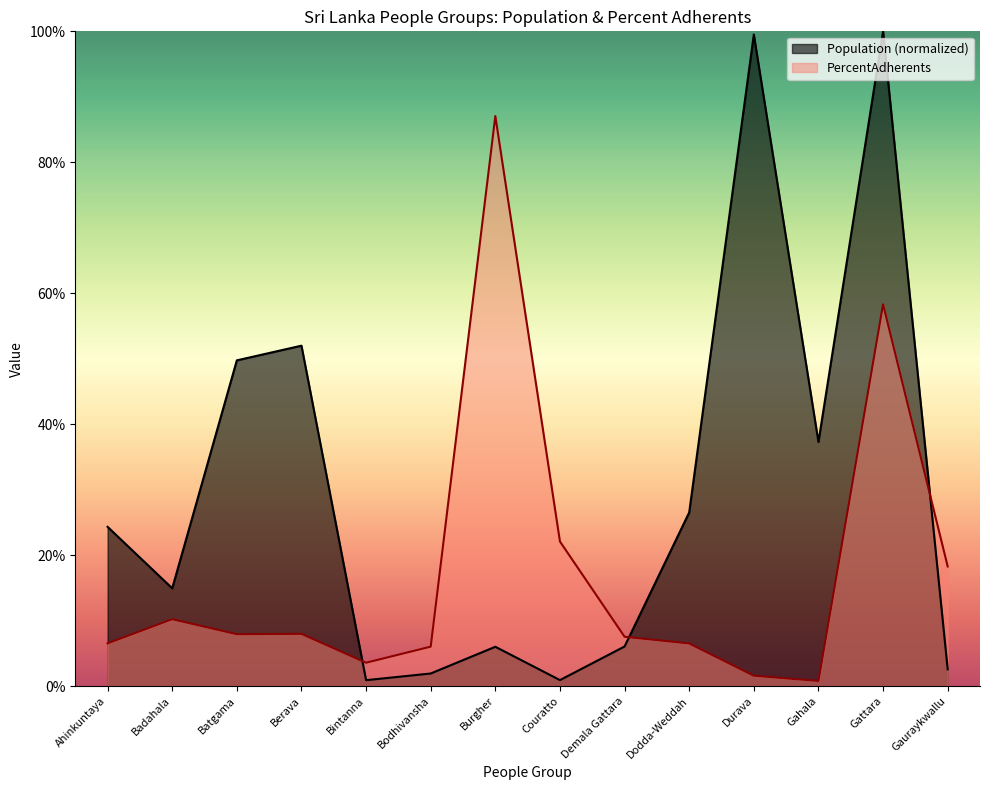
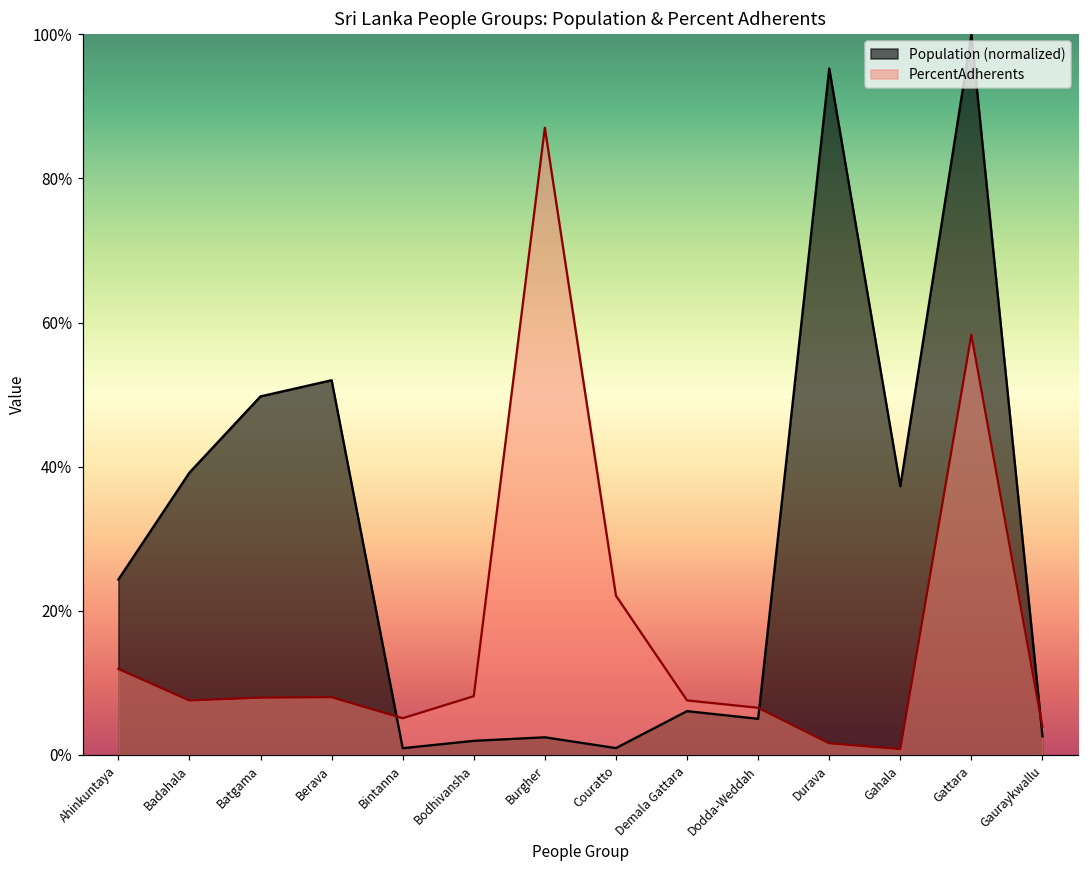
  {
    "Population (normalized)": {
      "Ahinkuntaya": "24%",
-     "Badahala": "15%",
+     "Badahala": "39%",
      "Batgama": "50%",
      "Berava": "52%",
      "Bintanna": "1%",
      "Bodhivansha": "2%",
-     "Burgher": "6%",
+     "Burgher": "2%",
      "Couratto": "1%",
      "Demala Gattara": "6%",
-     "Dodda-Weddah": "27%",
-     "Durava": "100%",
+     "Dodda-Weddah": "5%",
+     "Durava": "95%",
      "Gahala": "37%",
      "Gattara": "100%",
      "Gauraykwallu": "3%"
    },
    "PercentAdherents": {
-     "Ahinkuntaya": "7%",
-     "Badahala": "10%",
+     "Ahinkuntaya": "12%",
+     "Badahala": "8%",
      "Batgama": "8%",
      "Berava": "8%",
-     "Bintanna": "4%",
-     "Bodhivansha": "6%",
+     "Bintanna": "5%",
+     "Bodhivansha": "8%",
      "Burgher": "87%",
      "Couratto": "22%",
      "Demala Gattara": "8%",
      "Dodda-Weddah": "7%",
      "Durava": "2%",
      "Gahala": "1%",
      "Gattara": "58%",
-     "Gauraykwallu": "18%"
+     "Gauraykwallu": "4%"
    }
  }
